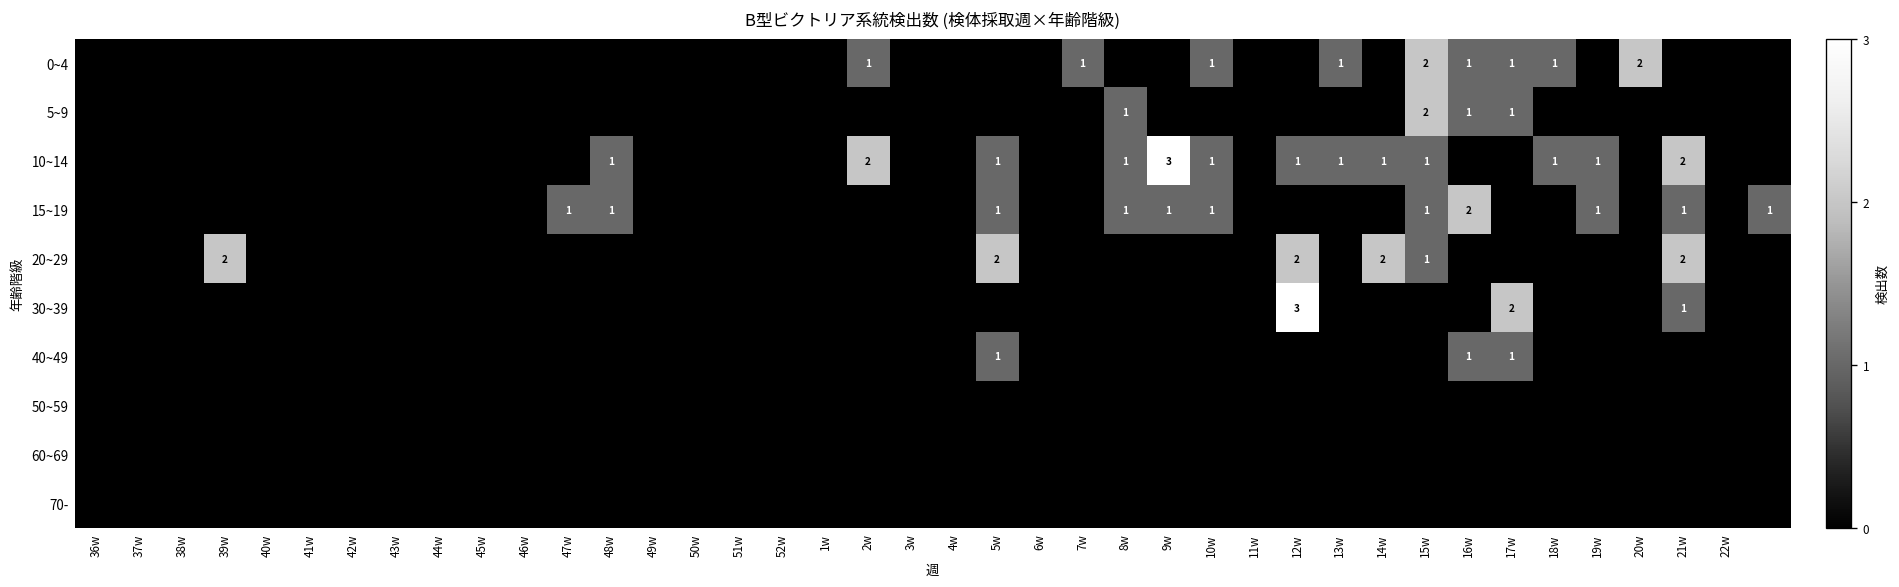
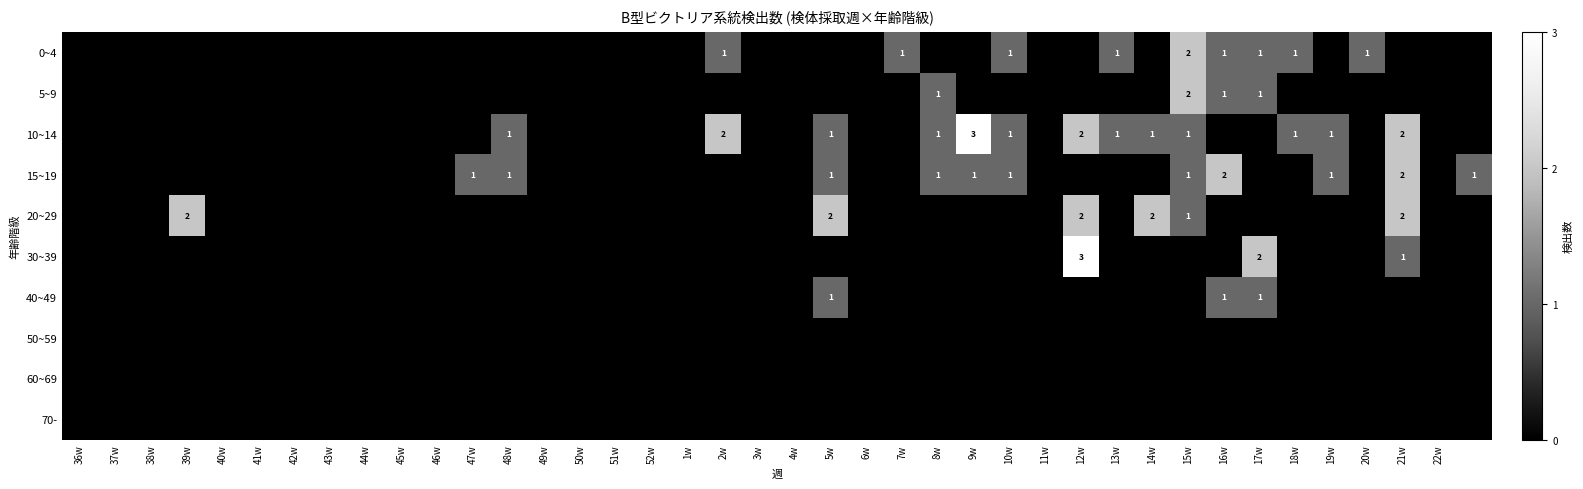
  {
    "0~4": {
      "2w": 1,
      "7w": 1,
      "10w": 1,
      "13w": 1,
      "15w": 2,
      "16w": 1,
      "17w": 1,
      "18w": 1,
-     "20w": 2
+     "20w": 1
    },
    "5~9": {
      "8w": 1,
      "15w": 2,
      "16w": 1,
      "17w": 1
    },
    "10~14": {
      "48w": 1,
      "2w": 2,
      "5w": 1,
      "8w": 1,
      "9w": 3,
      "10w": 1,
-     "12w": 1,
+     "12w": 2,
      "13w": 1,
      "14w": 1,
      "15w": 1,
      "18w": 1,
      "19w": 1,
      "21w": 2
    },
    "15~19": {
      "47w": 1,
      "48w": 1,
      "5w": 1,
      "8w": 1,
      "9w": 1,
      "10w": 1,
      "15w": 1,
      "16w": 2,
      "19w": 1,
-     "21w": 1
+     "21w": 2
    },
    "20~29": {
      "39w": 2,
      "5w": 2,
      "12w": 2,
      "14w": 2,
      "15w": 1,
      "21w": 2
    },
    "30~39": {
      "12w": 3,
      "17w": 2,
      "21w": 1
    },
    "40~49": {
      "5w": 1,
      "16w": 1,
      "17w": 1
    }
  }
